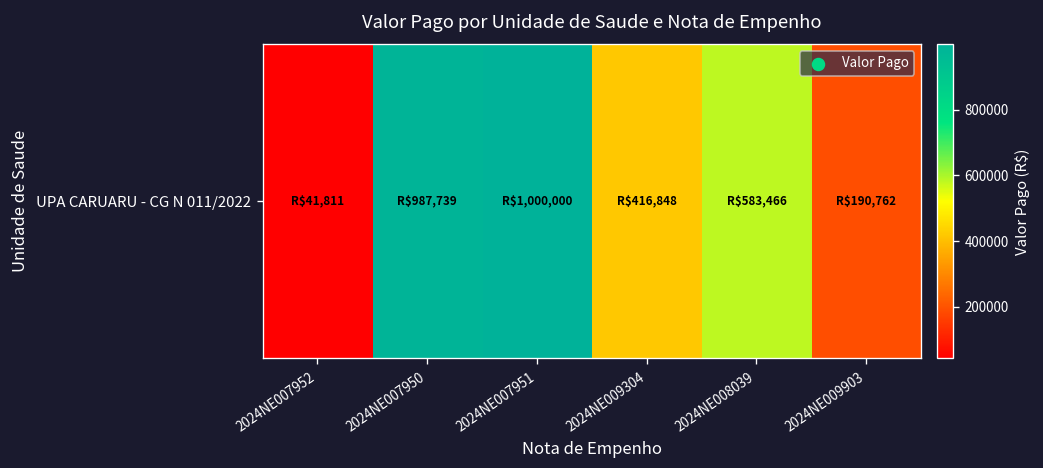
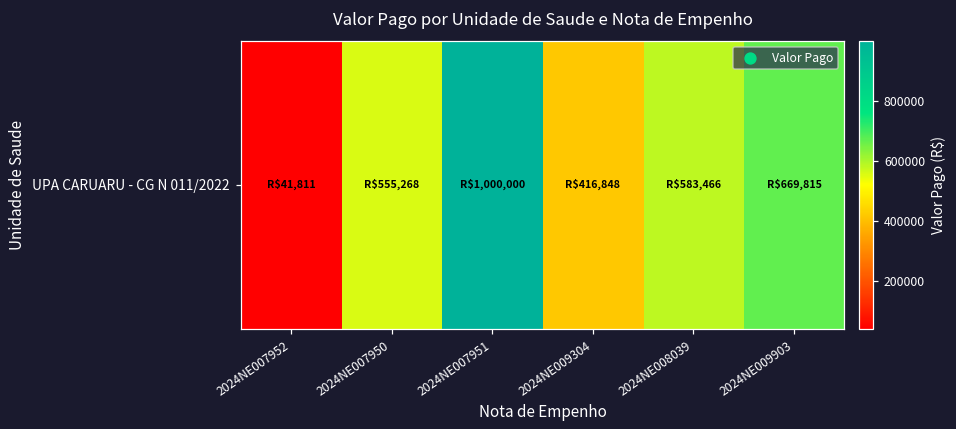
  {
    "UPA CARUARU - CG N 011/2022": {
      "2024NE007952": "$41,811",
-     "2024NE007950": "$987,739",
+     "2024NE007950": "$555,268",
      "2024NE007951": "$1,000,000",
      "2024NE009304": "$416,848",
      "2024NE008039": "$583,466",
-     "2024NE009903": "$190,762"
+     "2024NE009903": "$669,815"
    }
  }
